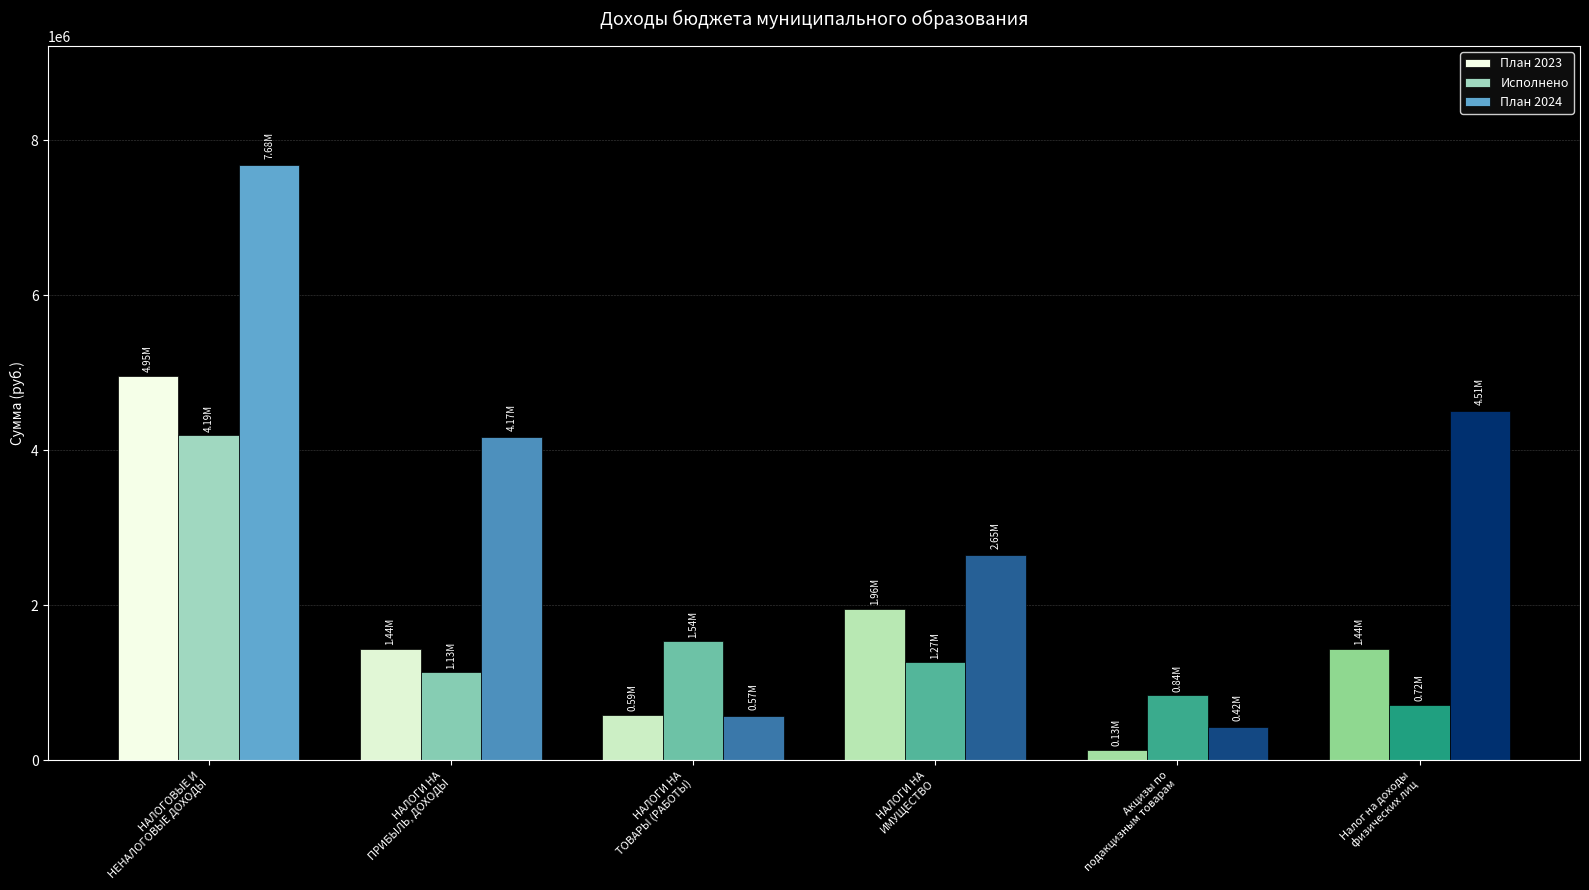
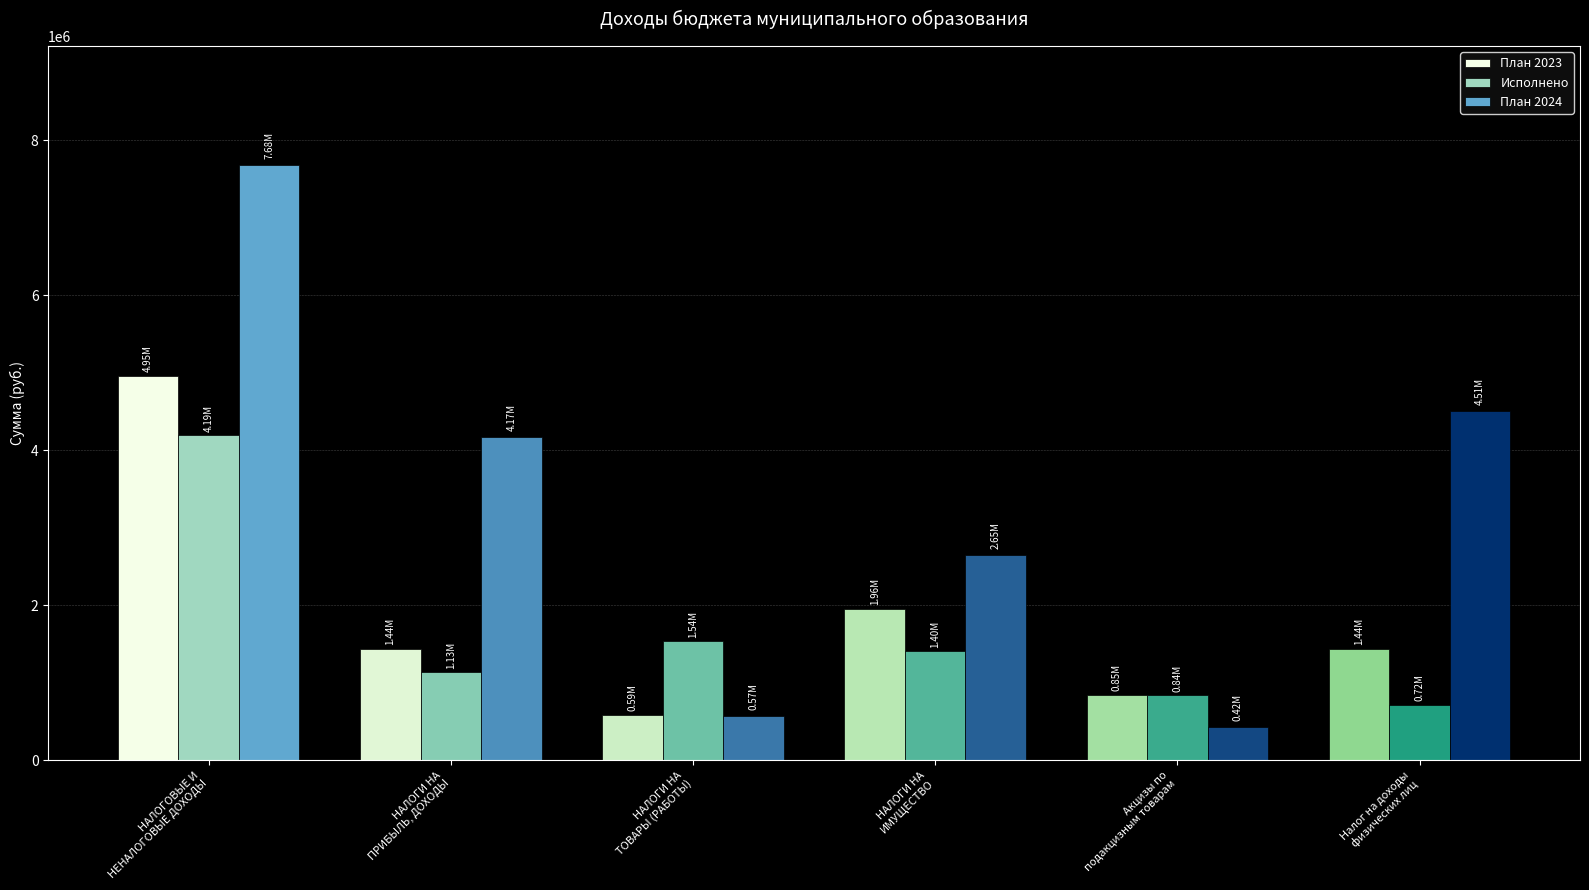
  {
    "План 2023": {
      "НАЛОГОВЫЕ И НЕНАЛОГОВЫЕ ДОХОДЫ": "4.95M",
      "НАЛОГИ НА ПРИБЫЛЬ, ДОХОДЫ": "1.44M",
      "НАЛОГИ НА ТОВАРЫ (РАБОТЫ)": "0.59M",
      "НАЛОГИ НА ИМУЩЕСТВО": "1.96M",
-     "Акцизы по подакцизным товарам": "0.13M",
+     "Акцизы по подакцизным товарам": "0.85M",
      "Налог на доходы физических лиц": "1.44M"
    },
    "Исполнено": {
      "НАЛОГОВЫЕ И НЕНАЛОГОВЫЕ ДОХОДЫ": "4.19M",
      "НАЛОГИ НА ПРИБЫЛЬ, ДОХОДЫ": "1.13M",
      "НАЛОГИ НА ТОВАРЫ (РАБОТЫ)": "1.54M",
-     "НАЛОГИ НА ИМУЩЕСТВО": "1.27M",
+     "НАЛОГИ НА ИМУЩЕСТВО": "1.40M",
      "Акцизы по подакцизным товарам": "0.84M",
      "Налог на доходы физических лиц": "0.72M"
    },
    "План 2024": {
      "НАЛОГОВЫЕ И НЕНАЛОГОВЫЕ ДОХОДЫ": "7.68M",
      "НАЛОГИ НА ПРИБЫЛЬ, ДОХОДЫ": "4.17M",
      "НАЛОГИ НА ТОВАРЫ (РАБОТЫ)": "0.57M",
      "НАЛОГИ НА ИМУЩЕСТВО": "2.65M",
      "Акцизы по подакцизным товарам": "0.42M",
      "Налог на доходы физических лиц": "4.51M"
    }
  }
